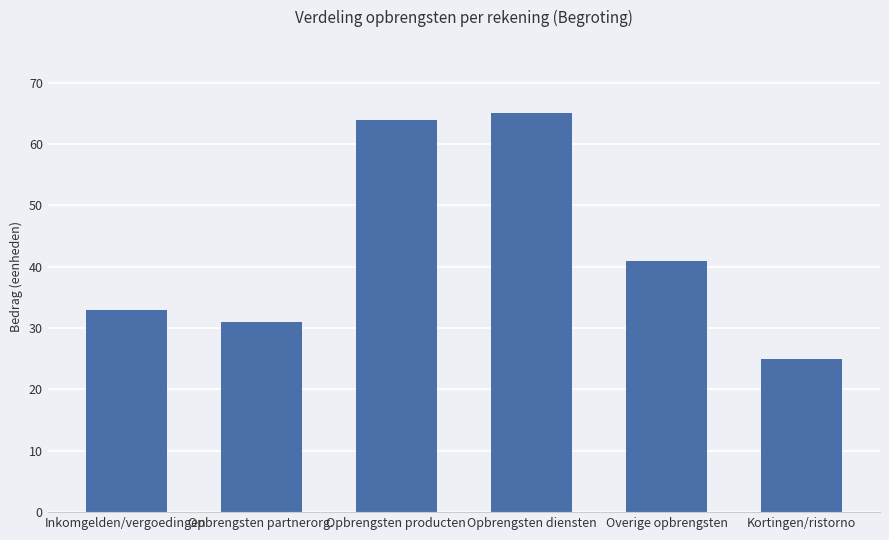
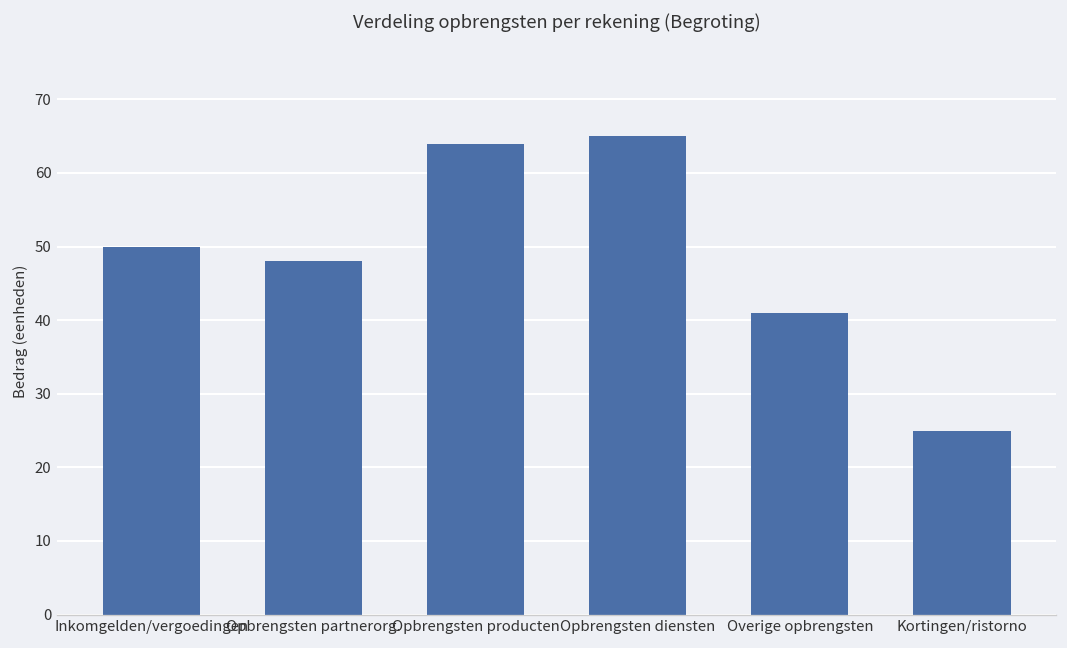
  {
-   "Inkomgelden/vergoedingen": 33,
-   "Opbrengsten partnerorg.": 31,
+   "Inkomgelden/vergoedingen": 50,
+   "Opbrengsten partnerorg.": 48,
    "Opbrengsten producten": 64,
    "Opbrengsten diensten": 65,
    "Overige opbrengsten": 41,
    "Kortingen/ristorno": 25
  }
